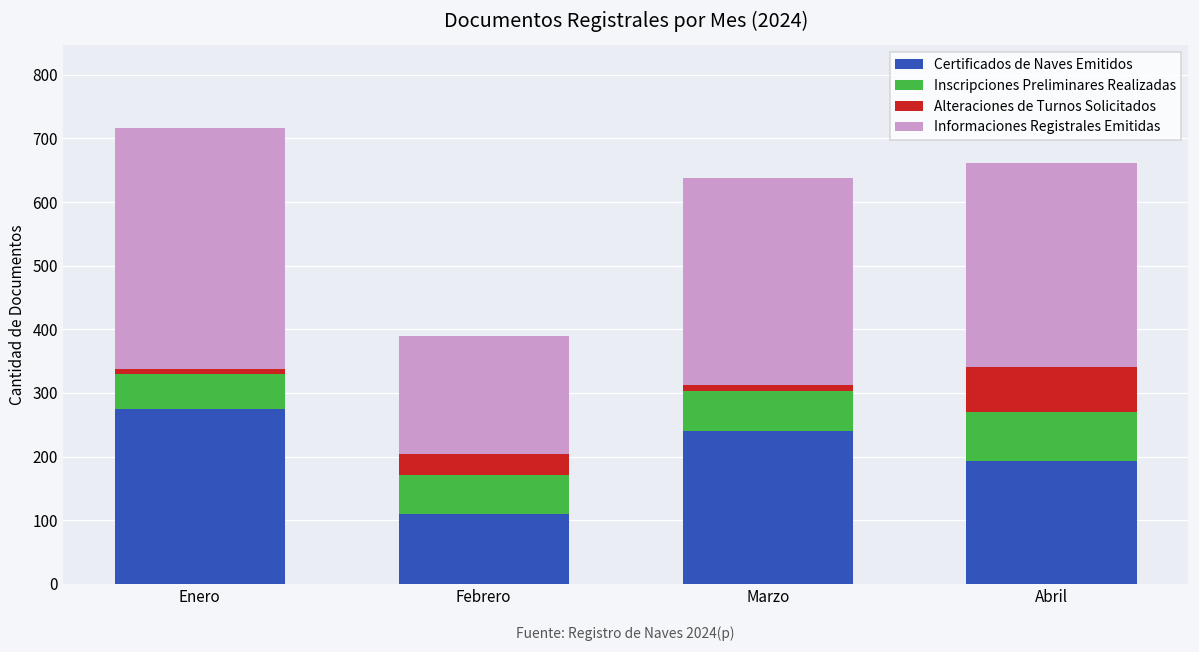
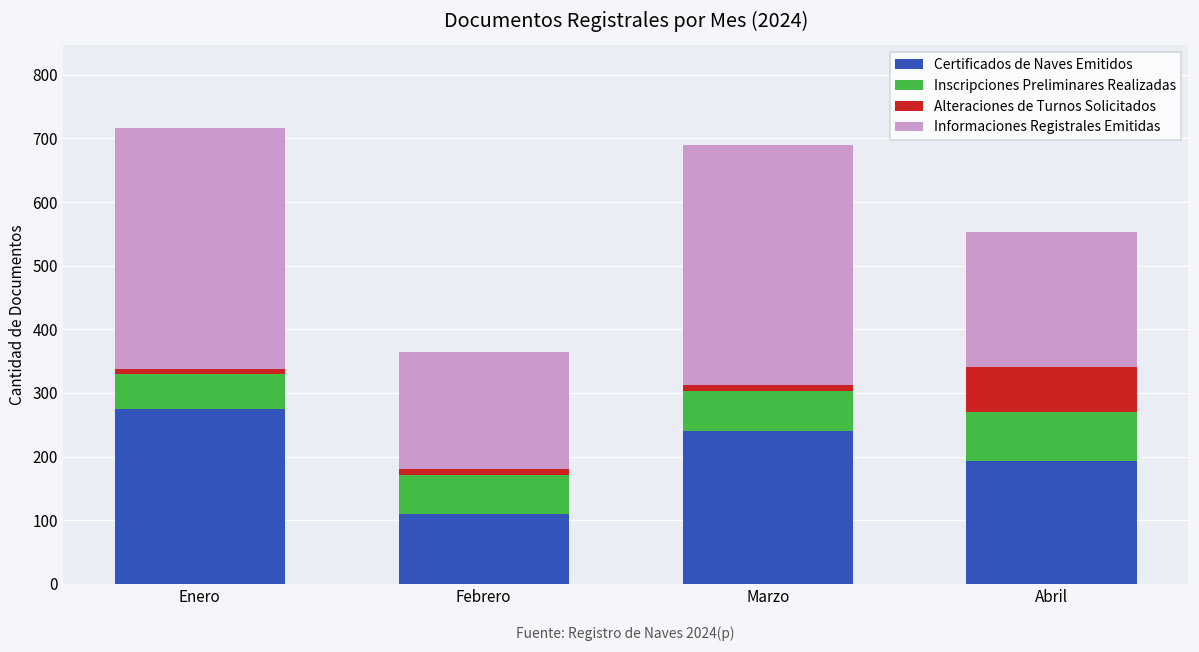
  {
    "Certificados de Naves Emitidos": {
      "Enero": 280,
      "Febrero": 110,
      "Marzo": 240,
      "Abril": 190
    },
    "Inscripciones Preliminares Realizadas": {
      "Enero": 60,
      "Febrero": 60,
      "Marzo": 60,
      "Abril": 80
    },
    "Alteraciones de Turnos Solicitados": {
      "Enero": 10,
-     "Febrero": 30,
+     "Febrero": 10,
      "Marzo": 10,
      "Abril": 70
    },
    "Informaciones Registrales Emitidas": {
      "Enero": 380,
      "Febrero": 190,
-     "Marzo": 330,
-     "Abril": 320
+     "Marzo": 380,
+     "Abril": 210
    }
  }
